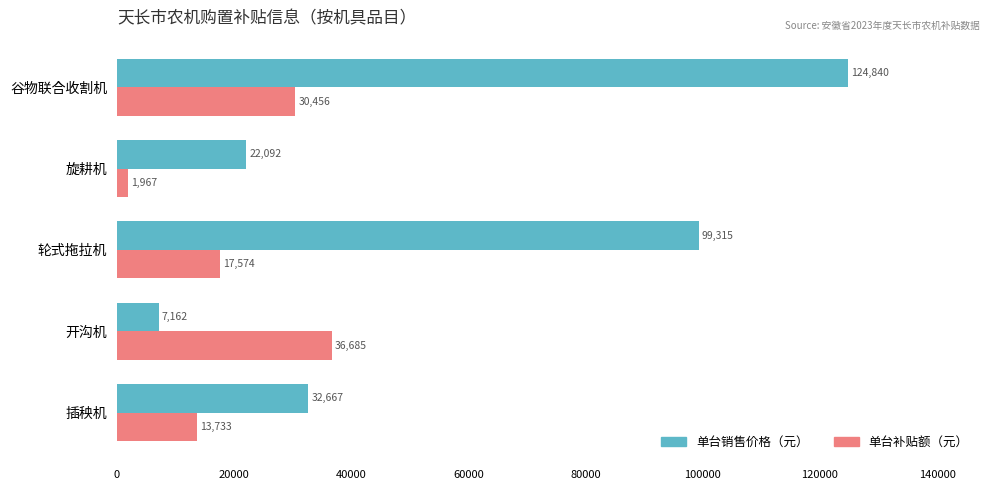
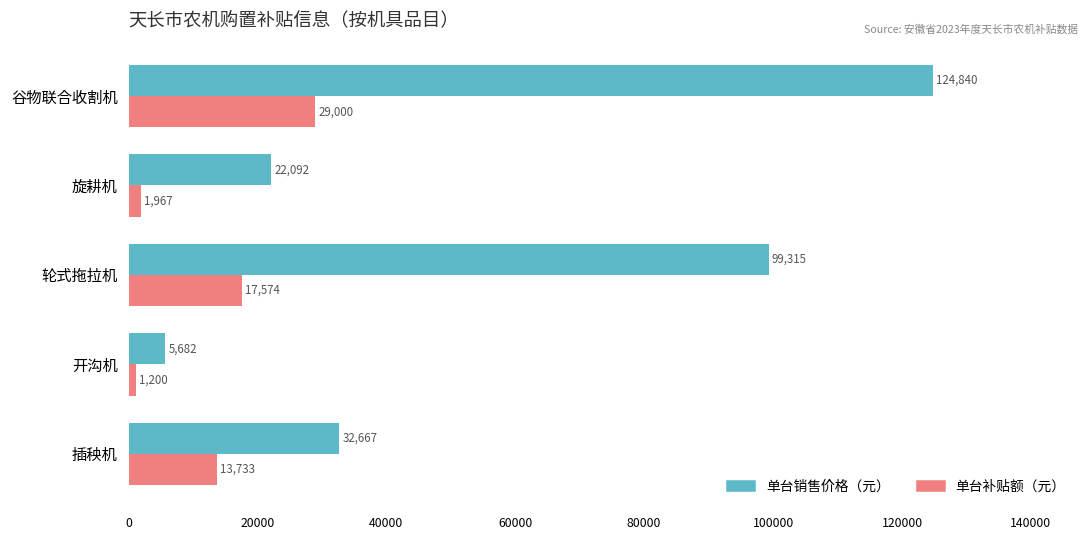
  {
    "单台销售价格（元）": {
      "谷物联合收割机": "124,840",
      "旋耕机": "22,092",
      "轮式拖拉机": "99,315",
-     "开沟机": "7,162",
+     "开沟机": "5,682",
      "插秧机": "32,667"
    },
    "单台补贴额（元）": {
-     "谷物联合收割机": "30,456",
+     "谷物联合收割机": "29,000",
      "旋耕机": "1,967",
      "轮式拖拉机": "17,574",
-     "开沟机": "36,685",
+     "开沟机": "1,200",
      "插秧机": "13,733"
    }
  }
